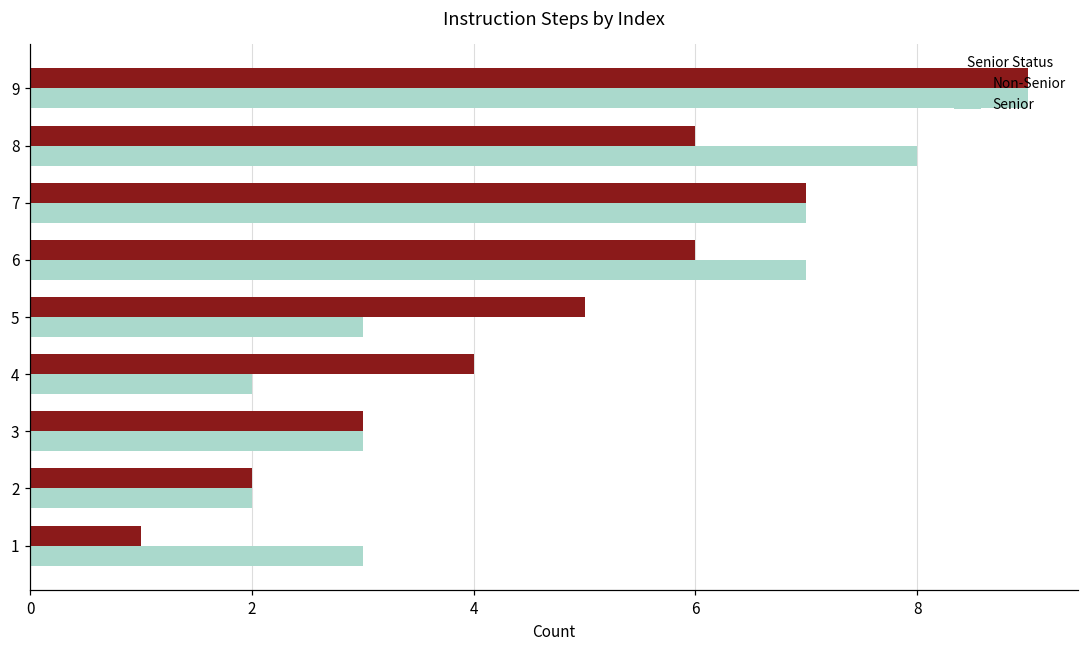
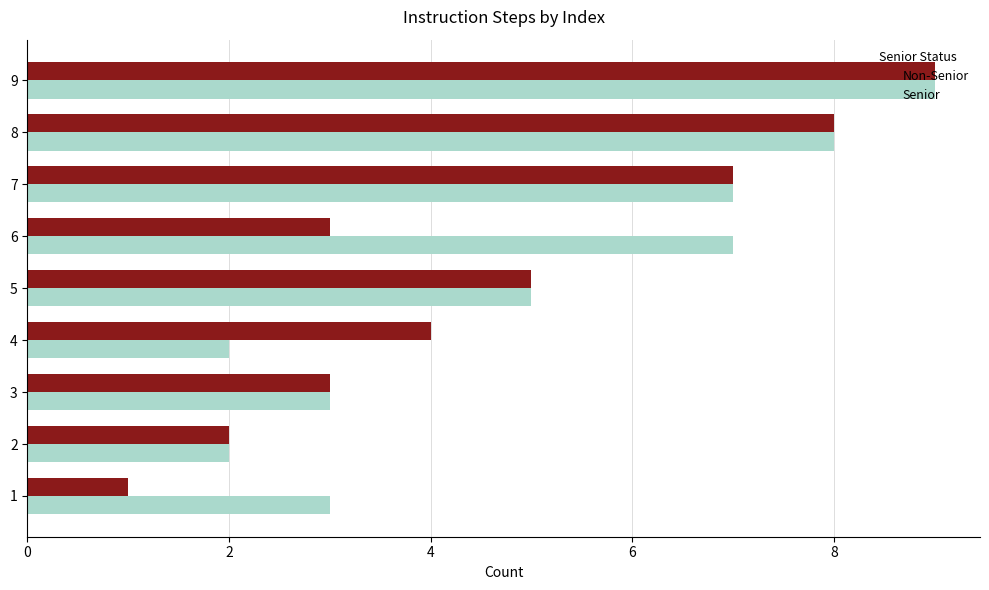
  {
    "Non-Senior": {
      "9": 9,
-     "8": 6,
+     "8": 8,
      "7": 7,
-     "6": 6,
+     "6": 3,
      "5": 5,
      "4": 4,
      "3": 3,
      "2": 2,
      "1": 1
    },
    "Senior": {
      "9": 9,
      "8": 8,
      "7": 7,
      "6": 7,
-     "5": 3,
+     "5": 5,
      "4": 2,
      "3": 3,
      "2": 2,
      "1": 3
    }
  }
